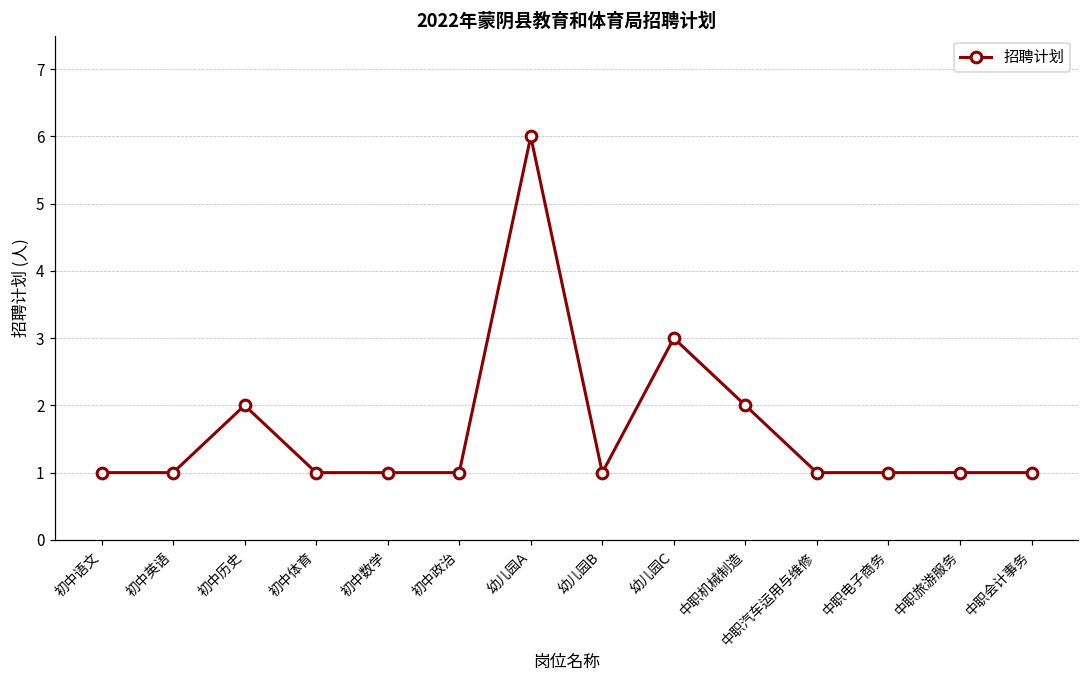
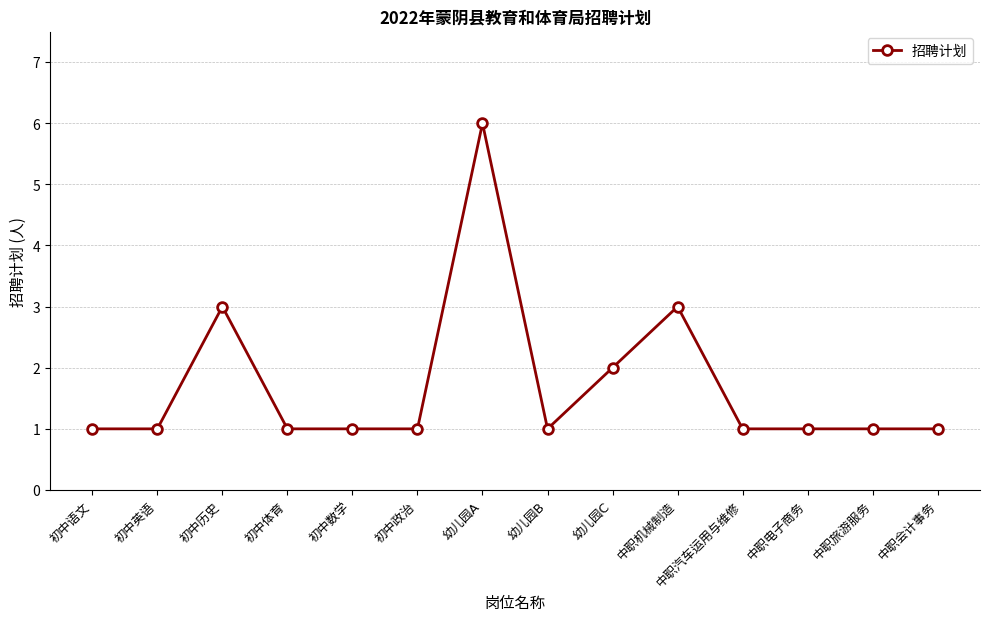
  {
    "初中语文": 1,
    "初中英语": 1,
-   "初中历史": 2,
+   "初中历史": 3,
    "初中体育": 1,
    "初中数学": 1,
    "初中政治": 1,
    "幼儿园A": 6,
    "幼儿园B": 1,
-   "幼儿园C": 3,
-   "中职机械制造": 2,
+   "幼儿园C": 2,
+   "中职机械制造": 3,
    "中职汽车运用与维修": 1,
    "中职电子商务": 1,
    "中职旅游服务": 1,
    "中职会计事务": 1
  }
